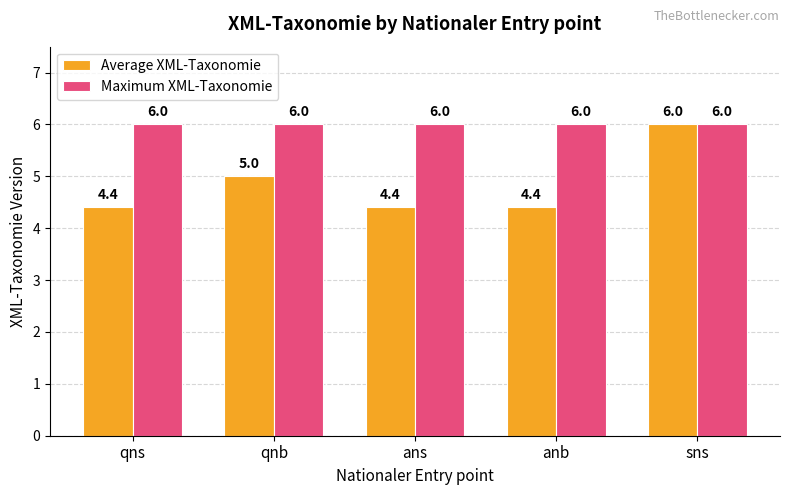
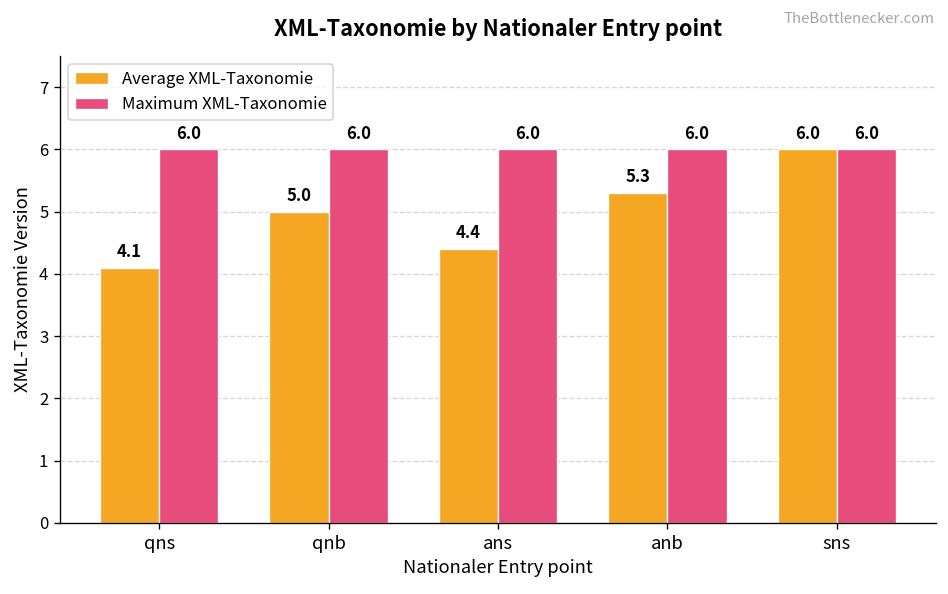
  {
    "Average XML-Taxonomie": {
-     "qns": 4.4,
+     "qns": 4.1,
      "qnb": 5.0,
      "ans": 4.4,
-     "anb": 4.4,
+     "anb": 5.3,
      "sns": 6.0
    },
    "Maximum XML-Taxonomie": {
      "qns": 6.0,
      "qnb": 6.0,
      "ans": 6.0,
      "anb": 6.0,
      "sns": 6.0
    }
  }
